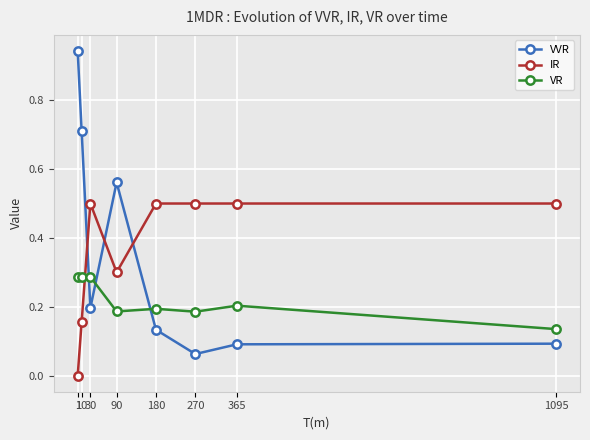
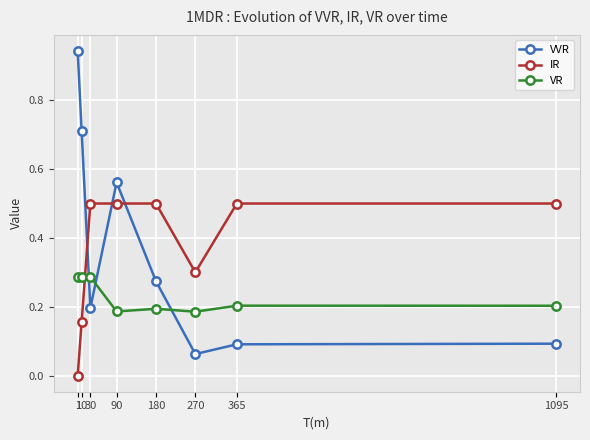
  {
    "VVR": {
      "90": 0.56,
-     "180": 0.13,
+     "180": 0.27,
      "270": 0.06,
      "365": 0.09,
      "1095": 0.09
    },
    "IR": {
-     "90": 0.3,
+     "90": 0.5,
      "180": 0.5,
-     "270": 0.5,
+     "270": 0.3,
      "365": 0.5,
      "1095": 0.5
    },
    "VR": {
      "90": 0.19,
      "180": 0.19,
      "270": 0.19,
      "365": 0.20,
-     "1095": 0.13
+     "1095": 0.20
    }
  }
